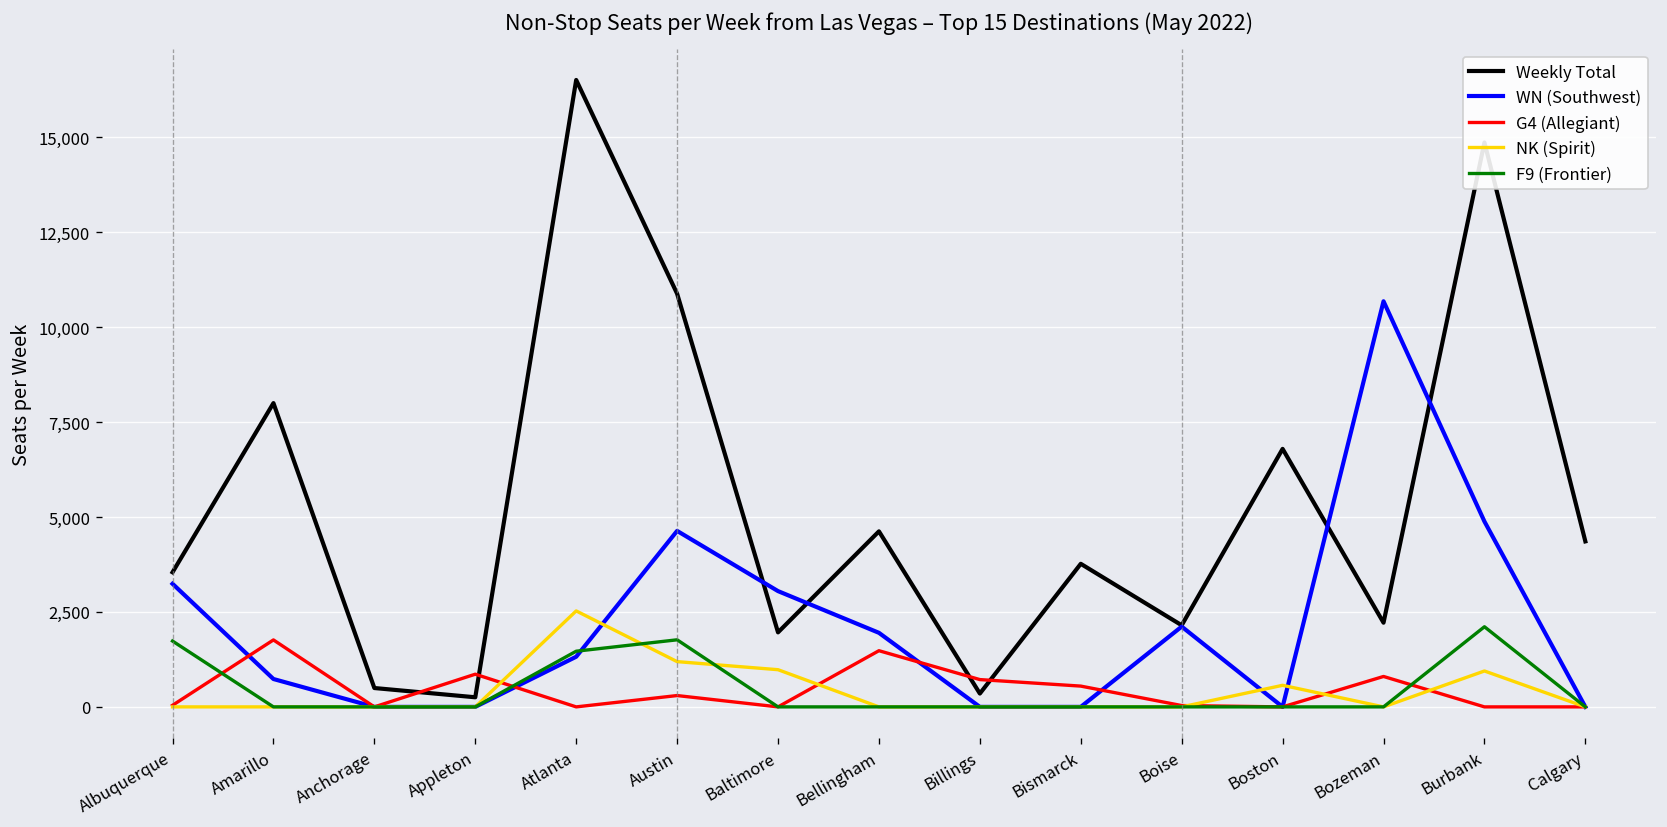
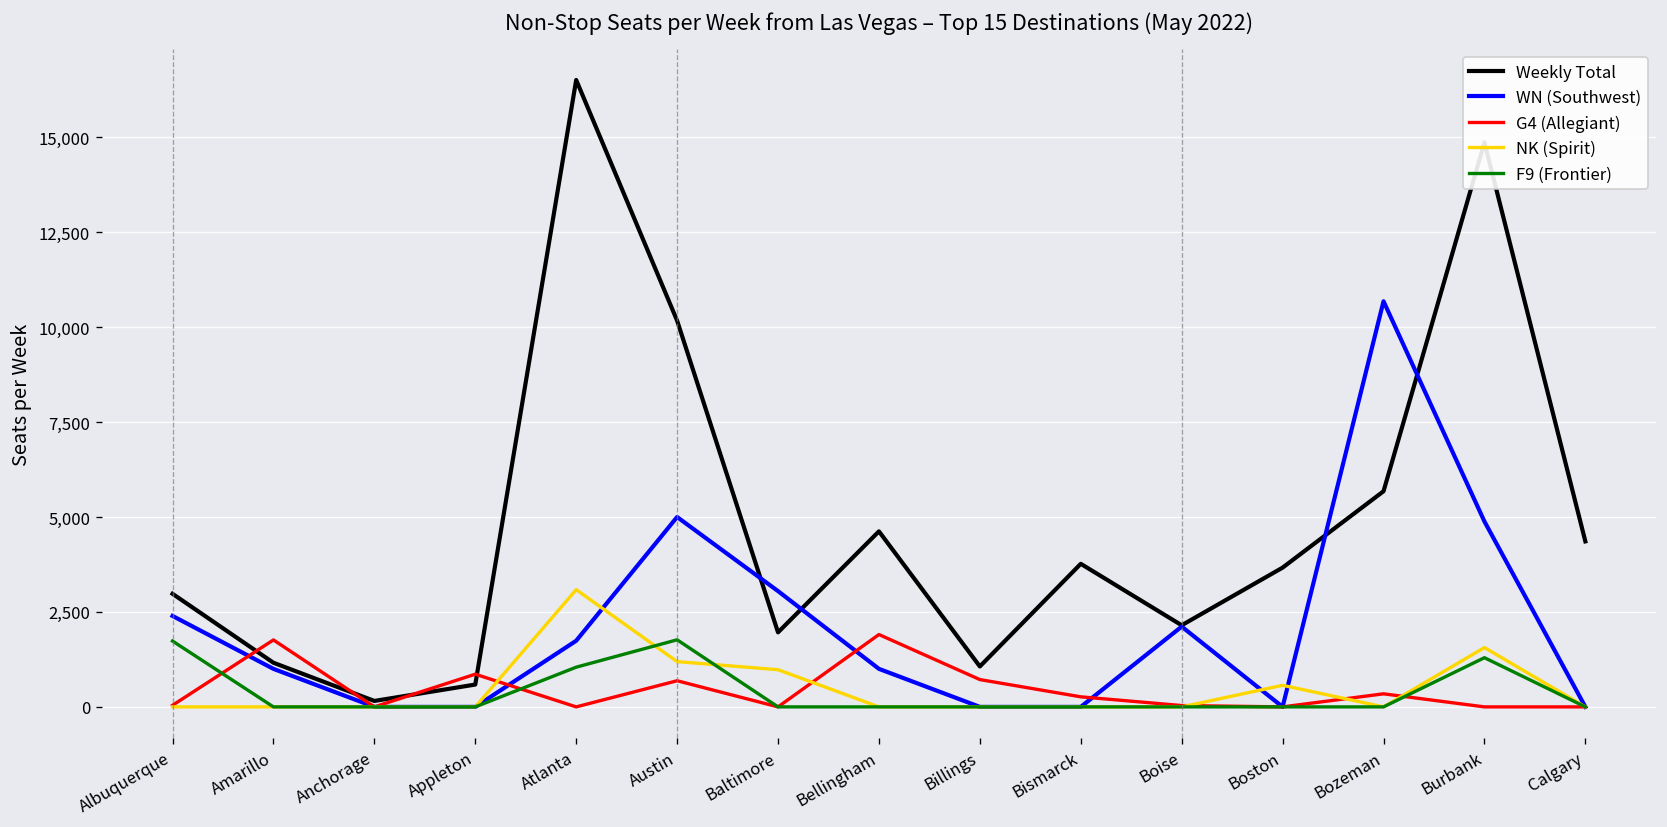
  {
    "Weekly Total": {
-     "Albuquerque": "3,500",
-     "Amarillo": "8,000",
-     "Anchorage": "500",
-     "Appleton": "300",
+     "Albuquerque": "3,000",
+     "Amarillo": "1,200",
+     "Anchorage": "200",
+     "Appleton": "600",
      "Atlanta": "16,500",
-     "Austin": "10,900",
+     "Austin": "10,200",
      "Baltimore": "2,000",
      "Bellingham": "4,600",
-     "Billings": "400",
+     "Billings": "1,100",
      "Bismarck": "3,800",
-     "Boston": "6,800",
-     "Bozeman": "2,200",
+     "Boston": "3,700",
+     "Bozeman": "5,700",
      "Calgary": "4,400"
    },
    "WN (Southwest)": {
-     "Albuquerque": "3,200",
-     "Amarillo": "700",
-     "Atlanta": "1,300",
-     "Austin": "4,600",
+     "Albuquerque": "2,400",
+     "Amarillo": "1,000",
+     "Atlanta": "1,700",
+     "Austin": "5,000",
      "Baltimore": "3,000",
-     "Bellingham": "2,000",
+     "Bellingham": "1,000",
      "Bozeman": "10,700",
      "Burbank": "4,900"
    },
    "G4 (Allegiant)": {
      "Amarillo": "1,800",
      "Appleton": "900",
      "Atlanta": "0",
-     "Austin": "300",
-     "Bellingham": "1,500",
+     "Austin": "700",
+     "Bellingham": "1,900",
      "Billings": "700",
-     "Bismarck": "500",
-     "Bozeman": "800",
+     "Bismarck": "300",
+     "Bozeman": "300",
      "Burbank": "0"
    },
    "NK (Spirit)": {
-     "Atlanta": "2,500",
+     "Atlanta": "3,100",
      "Austin": "1,200",
      "Baltimore": "1,000",
      "Boston": "600",
-     "Burbank": "900"
+     "Burbank": "1,600"
    },
    "F9 (Frontier)": {
      "Albuquerque": "1,700",
-     "Atlanta": "1,500",
+     "Atlanta": "1,000",
      "Austin": "1,800",
-     "Burbank": "2,100"
+     "Burbank": "1,300"
    }
  }
